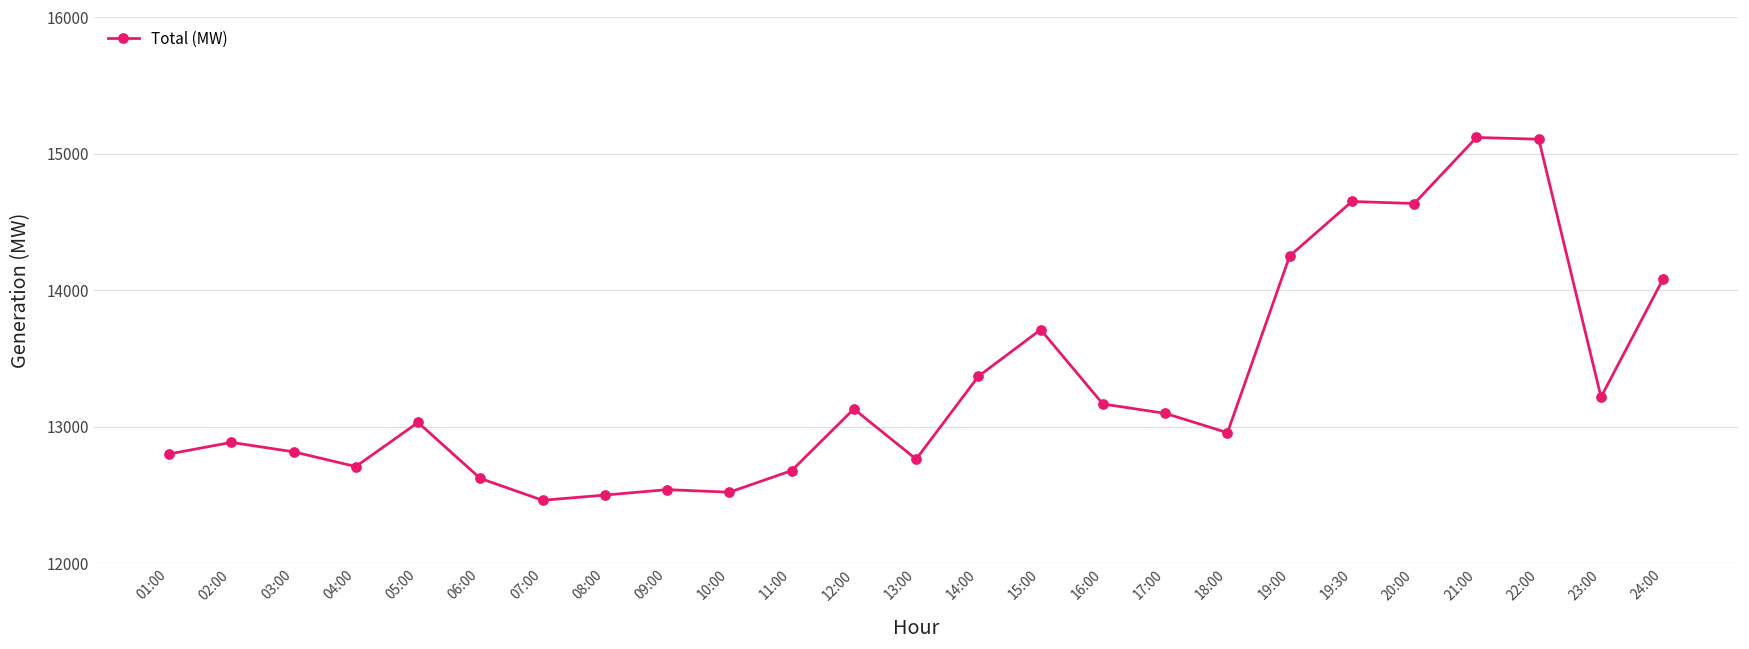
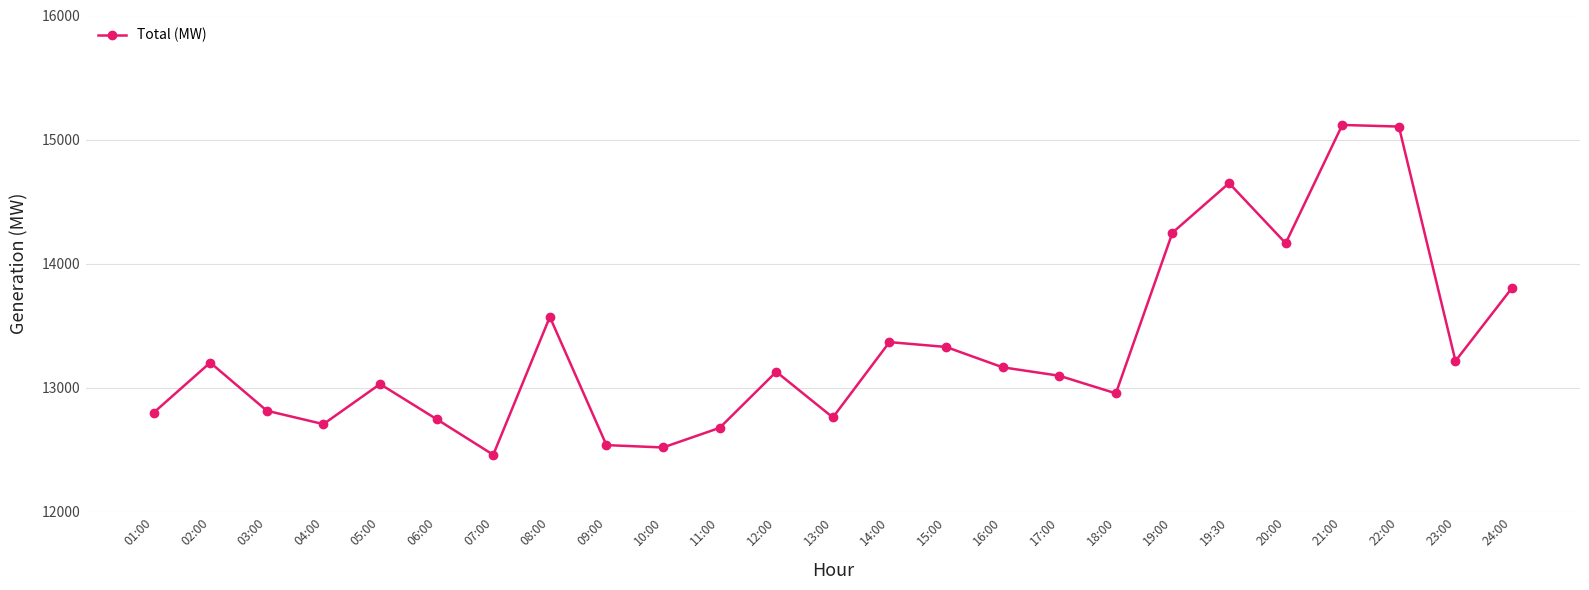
  {
    "01:00": 12800,
-   "02:00": 12880,
+   "02:00": 13200,
    "03:00": 12820,
    "04:00": 12710,
    "05:00": 13030,
-   "06:00": 12620,
+   "06:00": 12750,
    "07:00": 12460,
-   "08:00": 12500,
+   "08:00": 13570,
    "09:00": 12540,
    "10:00": 12520,
    "11:00": 12680,
    "12:00": 13130,
    "13:00": 12760,
    "14:00": 13370,
-   "15:00": 13710,
+   "15:00": 13330,
    "16:00": 13170,
    "17:00": 13100,
    "18:00": 12960,
    "19:00": 14250,
    "19:30": 14650,
-   "20:00": 14630,
+   "20:00": 14170,
    "21:00": 15120,
    "22:00": 15110,
    "23:00": 13220,
-   "24:00": 14080
+   "24:00": 13810
  }
